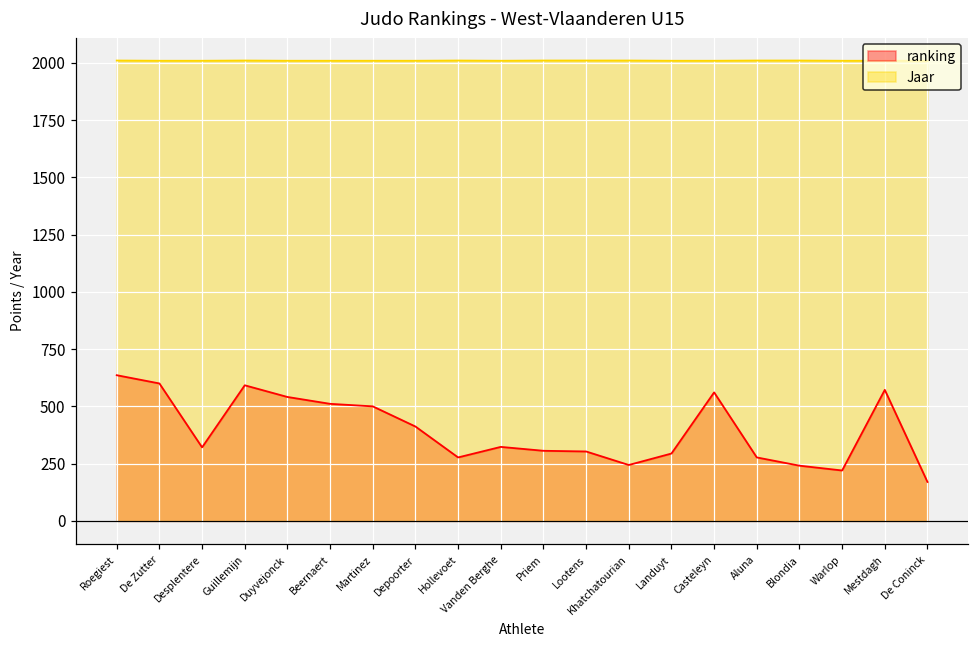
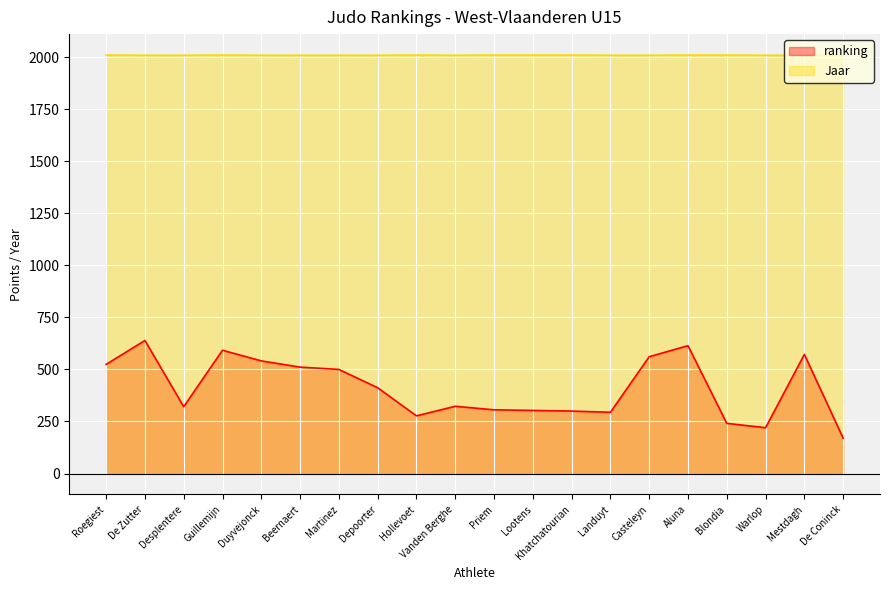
  {
    "ranking": {
-     "Roegiest": 640,
-     "De Zutter": 600,
+     "Roegiest": 520,
+     "De Zutter": 640,
      "Desplentere": 320,
      "Guillemijn": 590,
      "Duyvejonck": 540,
      "Beernaert": 510,
      "Martinez": 500,
      "Depoorter": 410,
      "Hollevoet": 280,
      "Vanden Berghe": 320,
      "Priem": 310,
      "Lootens": 300,
-     "Khatchatourian": 240,
+     "Khatchatourian": 300,
      "Landuyt": 290,
      "Casteleyn": 560,
-     "Aluna": 280,
+     "Aluna": 610,
      "Blondia": 240,
      "Warlop": 220,
      "Mestdagh": 570,
      "De Coninck": 170
    },
    "Jaar": {
      "Roegiest": 2010,
      "De Zutter": 2010,
      "Desplentere": 2010,
      "Guillemijn": 2010,
      "Duyvejonck": 2010,
      "Beernaert": 2010,
      "Martinez": 2010,
      "Depoorter": 2010,
      "Hollevoet": 2010,
      "Vanden Berghe": 2010,
      "Priem": 2010,
      "Lootens": 2010,
      "Khatchatourian": 2010,
      "Landuyt": 2010,
      "Casteleyn": 2010,
      "Aluna": 2010,
      "Blondia": 2010,
      "Warlop": 2010
    }
  }
